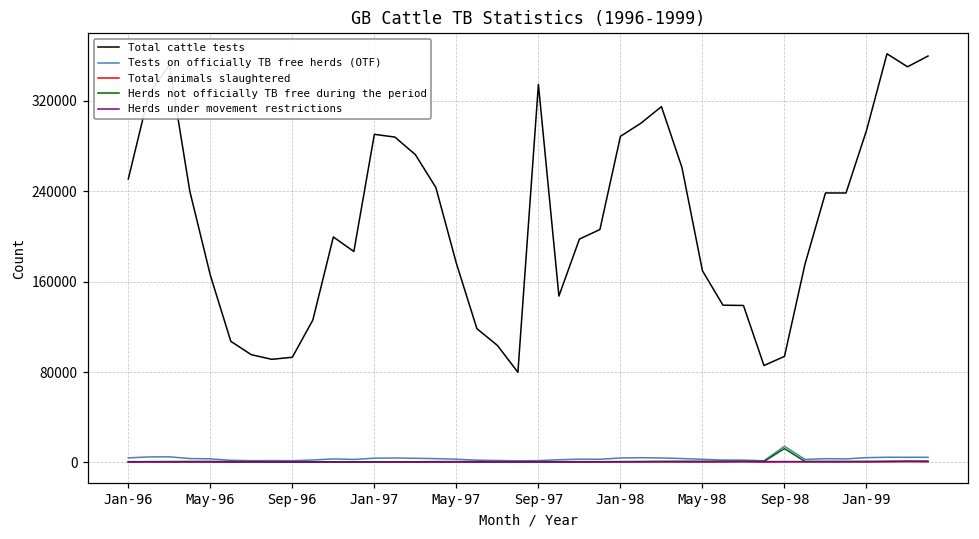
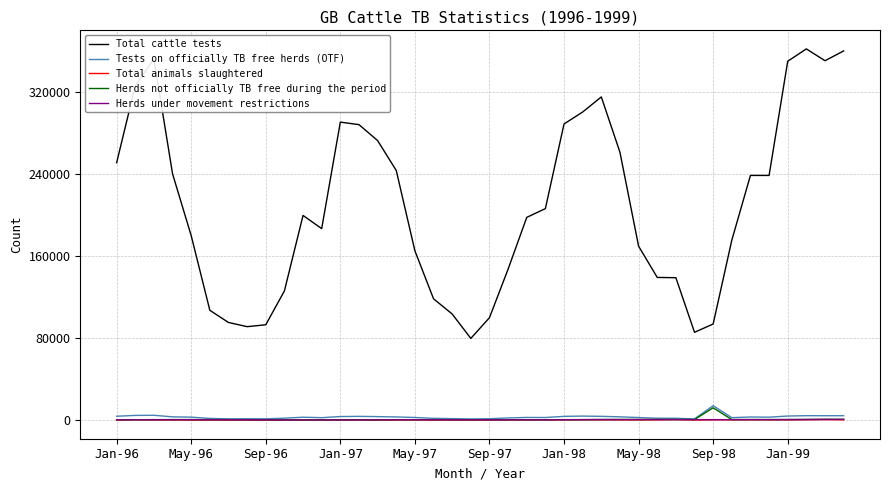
  {
    "Total cattle tests": {
      "Jan-96": 251000,
-     "May-96": 166000,
+     "May-96": 180000,
      "Sep-96": 93000,
      "Jan-97": 290000,
-     "May-97": 176000,
-     "Sep-97": 335000,
+     "May-97": 165000,
+     "Sep-97": 100000,
      "Jan-98": 289000,
      "May-98": 170000,
      "Sep-98": 94000,
-     "Jan-99": 294000
+     "Jan-99": 350000
    },
    "Tests on officially TB free herds (OTF)": {
      "Jan-96": 4000,
      "Jan-97": 4000,
      "Jan-98": 4000,
      "Jan-99": 4000
    }
  }
